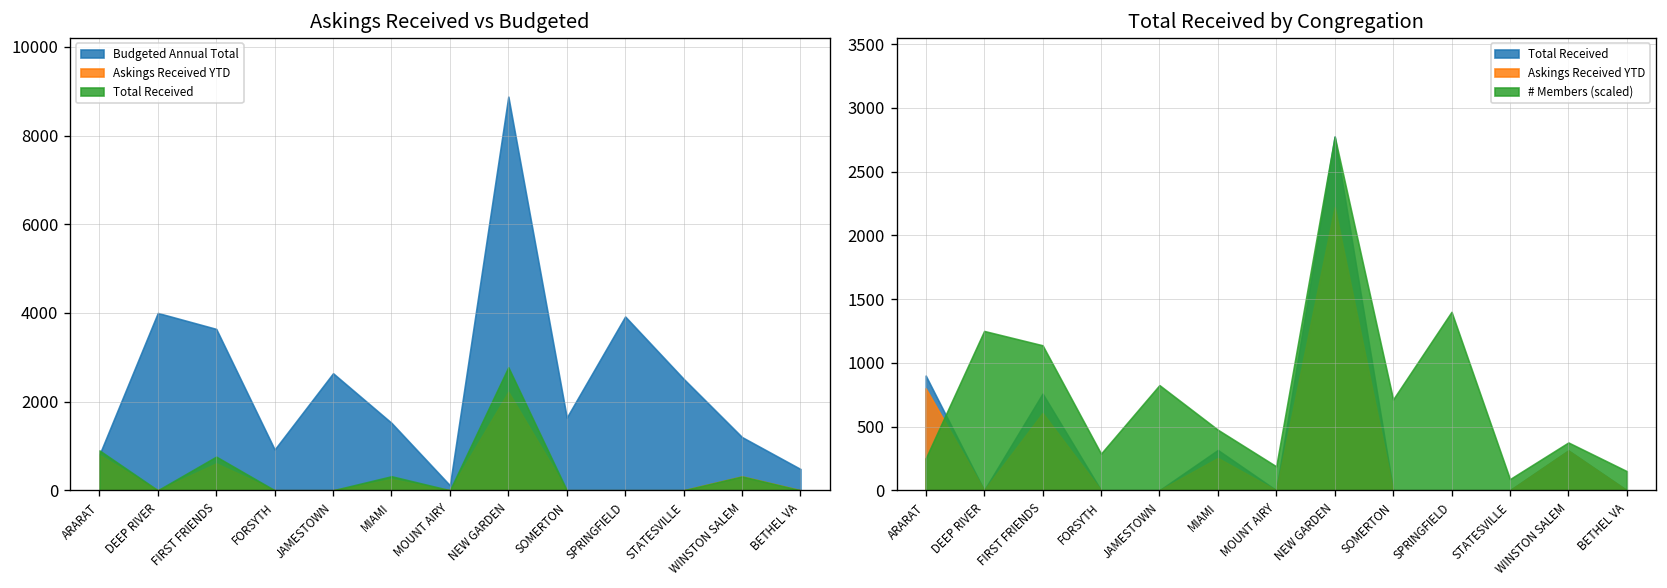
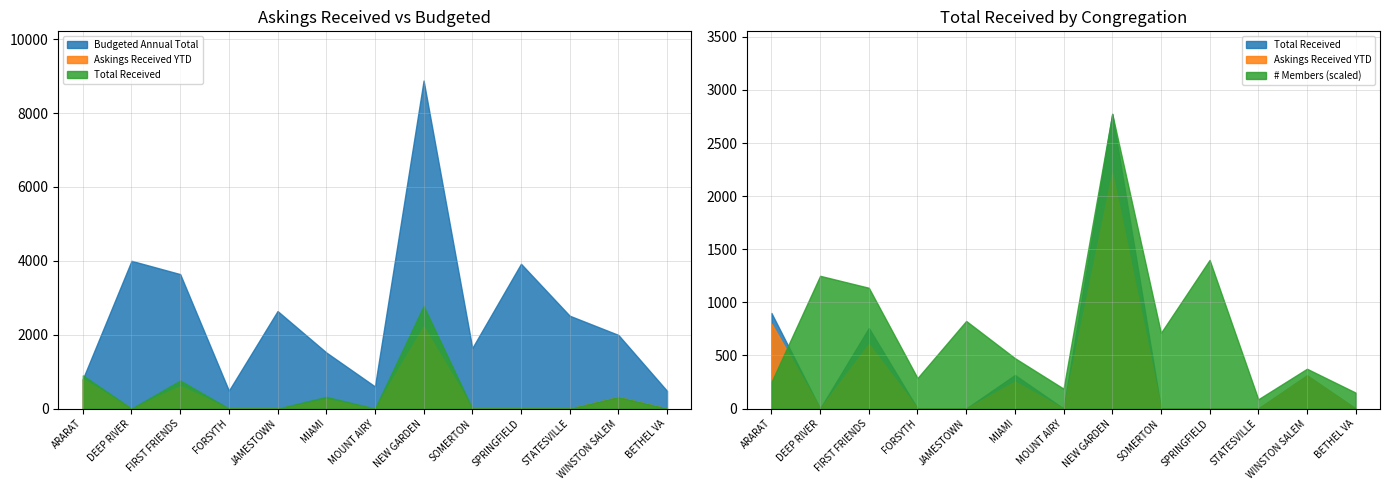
  {
    "Askings Received vs Budgeted": {
      "Budgeted Annual Total": {
        "DEEP RIVER": 4000,
        "FIRST FRIENDS": 3600,
-       "FORSYTH": 900,
+       "FORSYTH": 500,
        "JAMESTOWN": 2600,
        "MIAMI": 1500,
-       "MOUNT AIRY": 100,
+       "MOUNT AIRY": 600,
        "NEW GARDEN": 8900,
        "SOMERTON": 1600,
        "SPRINGFIELD": 3900,
        "STATESVILLE": 2500,
-       "WINSTON SALEM": 1200,
+       "WINSTON SALEM": 2000,
        "BETHEL VA": 500
      },
      "Askings Received YTD": {
        "FIRST FRIENDS": 600,
        "NEW GARDEN": 2200
      }
    },
    "Total Received by Congregation": {
      "Total Received": {
        "ARARAT": 900,
        "FIRST FRIENDS": 760,
        "MIAMI": 320
      },
      "Askings Received YTD": {
        "ARARAT": 800,
        "FIRST FRIENDS": 610,
        "MIAMI": 250,
        "NEW GARDEN": 2220
      },
      "# Members (scaled)": {
        "ARARAT": 250,
        "DEEP RIVER": 1250,
        "FIRST FRIENDS": 1140,
        "FORSYTH": 290,
        "JAMESTOWN": 830,
        "MIAMI": 480,
        "MOUNT AIRY": 190,
        "SOMERTON": 710,
        "SPRINGFIELD": 1400,
        "STATESVILLE": 90,
        "WINSTON SALEM": 380,
        "BETHEL VA": 150
      }
    }
  }
